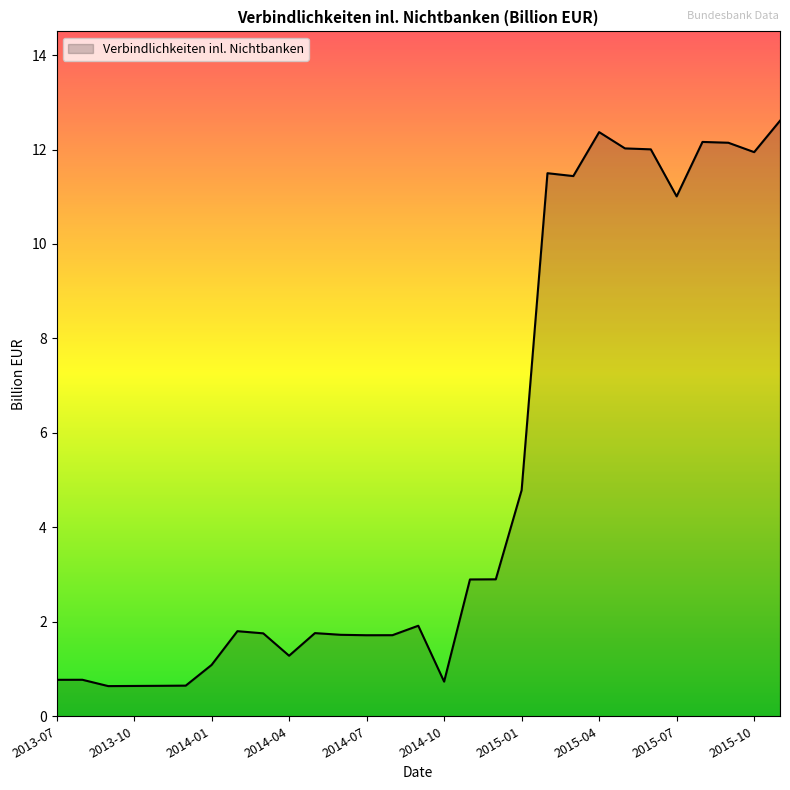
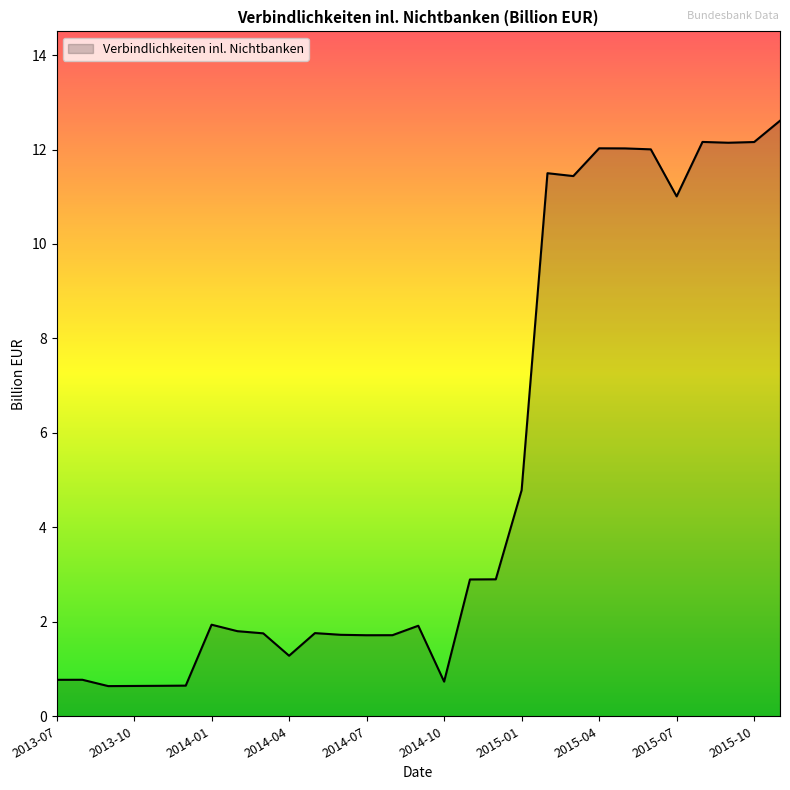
  {
    "2013-07": 0.8,
    "2013-10": 0.6,
-   "2014-01": 1.1,
+   "2014-01": 1.9,
    "2014-04": 1.3,
    "2014-07": 1.7,
    "2014-10": 0.7,
    "2015-01": 4.8,
-   "2015-04": 12.4,
+   "2015-04": 12.0,
    "2015-07": 11.0,
-   "2015-10": 11.9
+   "2015-10": 12.2
  }
